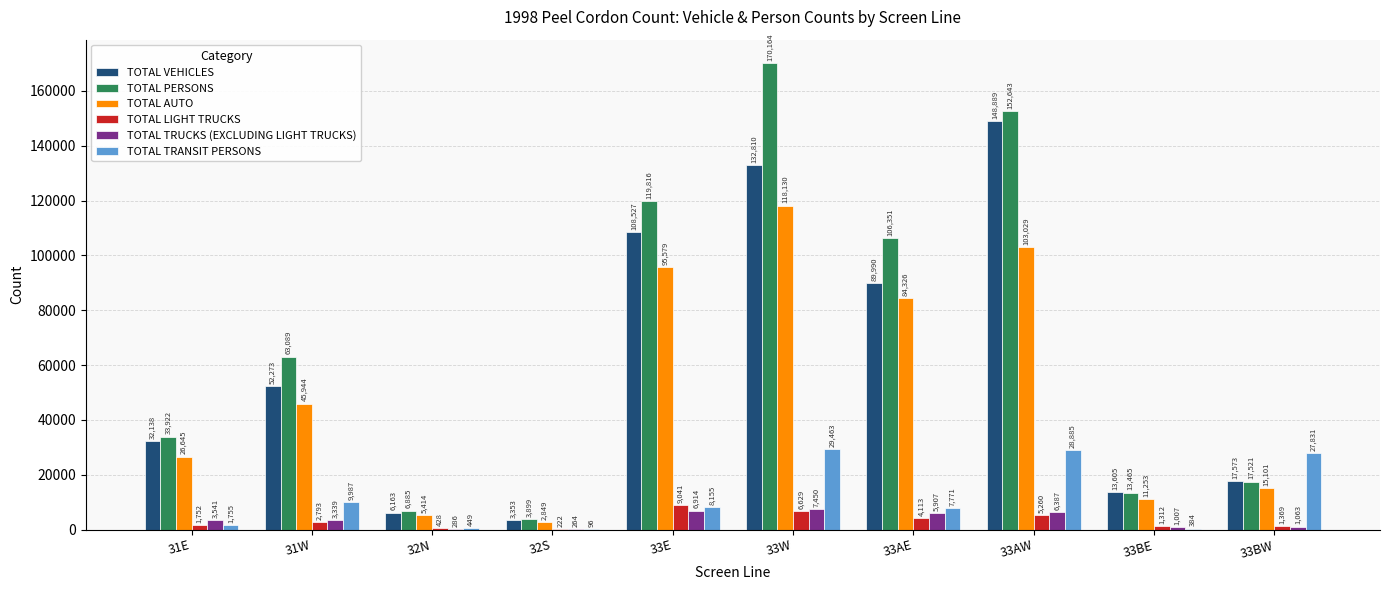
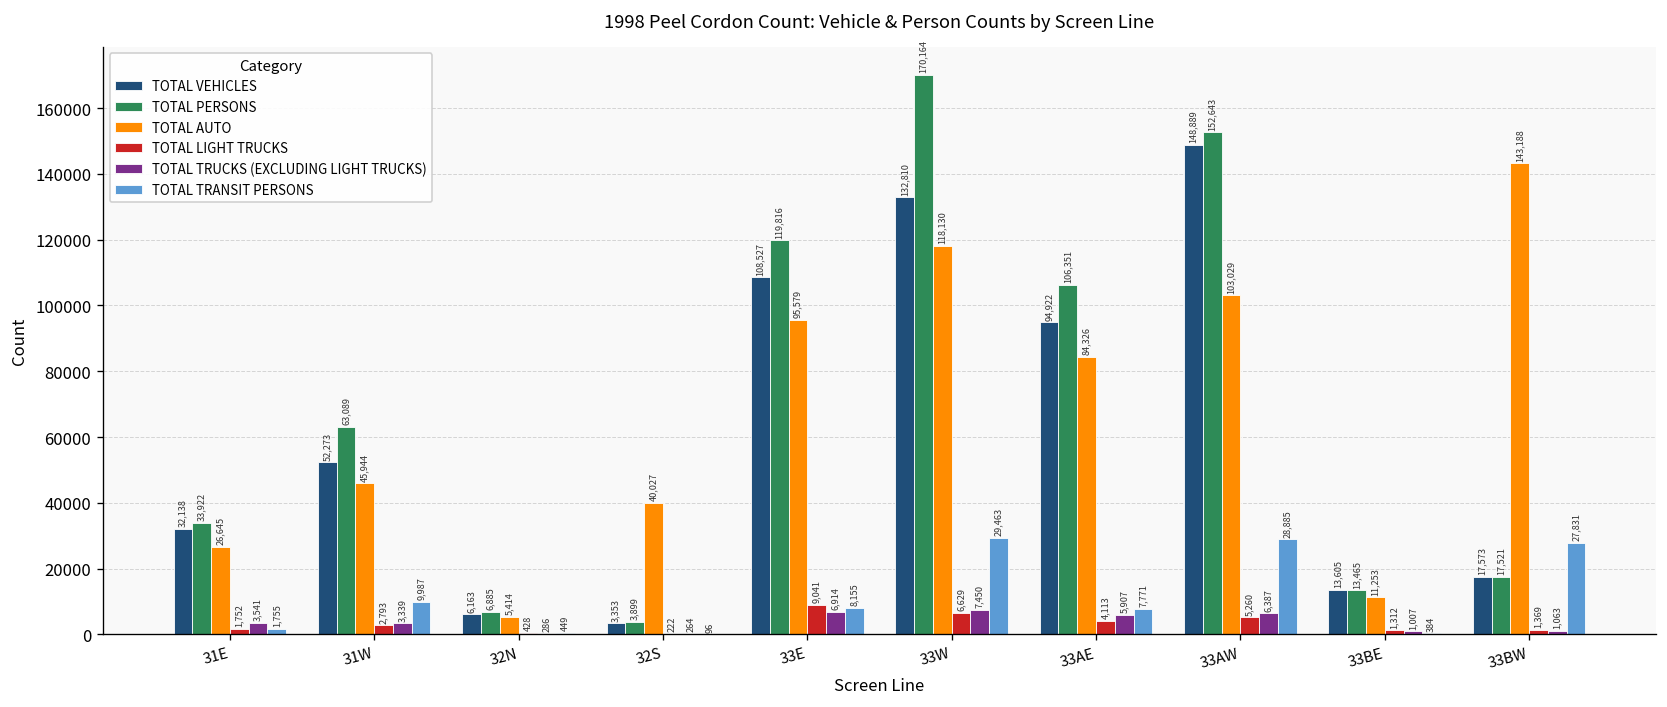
  {
    "TOTAL VEHICLES": {
      "31E": "32,138",
      "31W": "52,273",
      "32N": "6,163",
      "32S": "3,353",
      "33E": "108,527",
      "33W": "132,810",
-     "33AE": "89,990",
+     "33AE": "94,922",
      "33AW": "148,889",
      "33BE": "13,605",
      "33BW": "17,573"
    },
    "TOTAL PERSONS": {
      "31E": "33,922",
      "31W": "63,089",
      "32N": "6,885",
      "32S": "3,899",
      "33E": "119,816",
      "33W": "170,164",
      "33AE": "106,351",
      "33AW": "152,643",
      "33BE": "13,465",
      "33BW": "17,521"
    },
    "TOTAL AUTO": {
      "31E": "26,645",
      "31W": "45,944",
      "32N": "5,414",
-     "32S": "2,849",
+     "32S": "40,027",
      "33E": "95,579",
      "33W": "118,130",
      "33AE": "84,326",
      "33AW": "103,029",
      "33BE": "11,253",
-     "33BW": "15,101"
+     "33BW": "143,188"
    },
    "TOTAL LIGHT TRUCKS": {
      "31E": "1,752",
      "31W": "2,793",
      "32N": "428",
      "32S": "222",
      "33E": "9,041",
      "33W": "6,629",
      "33AE": "4,113",
      "33AW": "5,260",
      "33BE": "1,312",
      "33BW": "1,369"
    },
    "TOTAL TRUCKS (EXCLUDING LIGHT TRUCKS)": {
      "31E": "3,541",
      "31W": "3,339",
      "32N": "286",
      "32S": "264",
      "33E": "6,914",
      "33W": "7,450",
      "33AE": "5,907",
      "33AW": "6,387",
      "33BE": "1,007",
      "33BW": "1,063"
    },
    "TOTAL TRANSIT PERSONS": {
      "31E": "1,755",
      "31W": "9,987",
      "32N": "449",
      "32S": "96",
      "33E": "8,155",
      "33W": "29,463",
      "33AE": "7,771",
      "33AW": "28,885",
      "33BE": "384",
      "33BW": "27,831"
    }
  }
